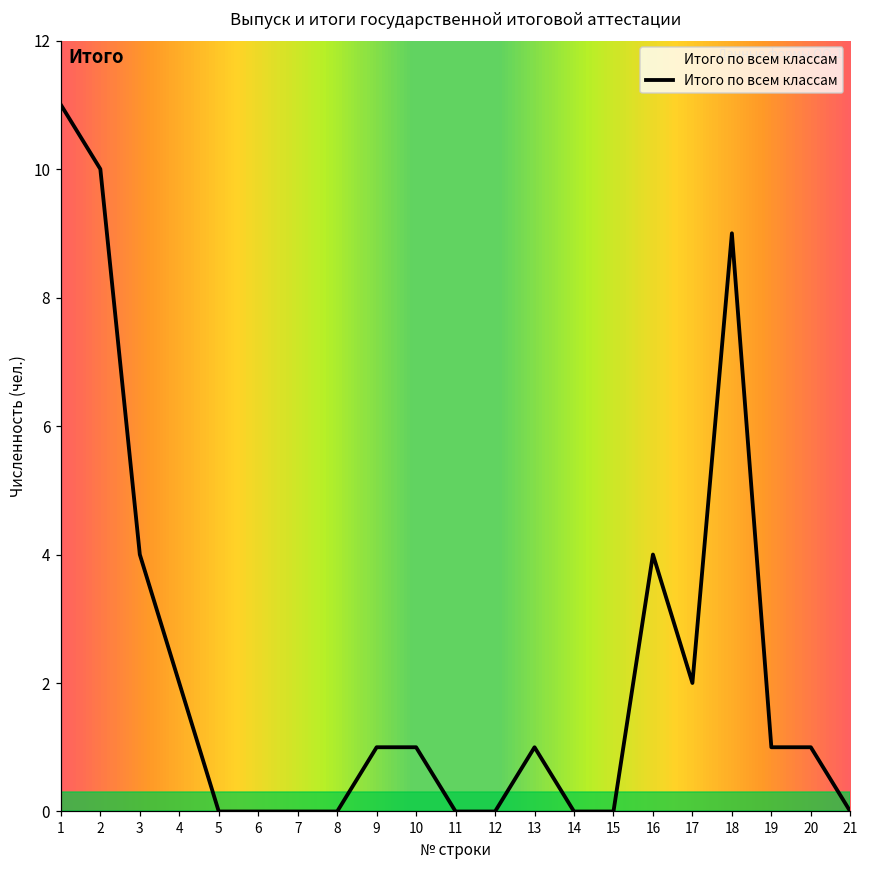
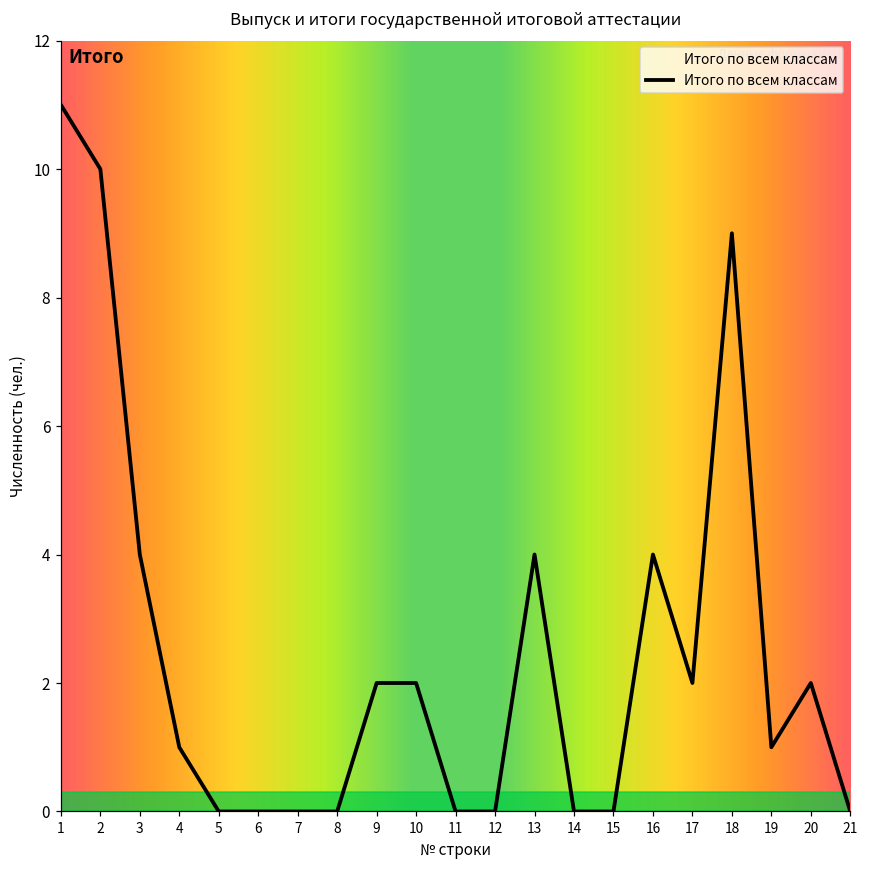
  {
    "1": 11,
    "2": 10,
    "3": 4,
-   "4": 2,
-   "9": 1,
-   "10": 1,
-   "13": 1,
+   "4": 1,
+   "9": 2,
+   "10": 2,
+   "13": 4,
    "16": 4,
    "17": 2,
    "18": 9,
    "19": 1,
-   "20": 1
+   "20": 2
  }
